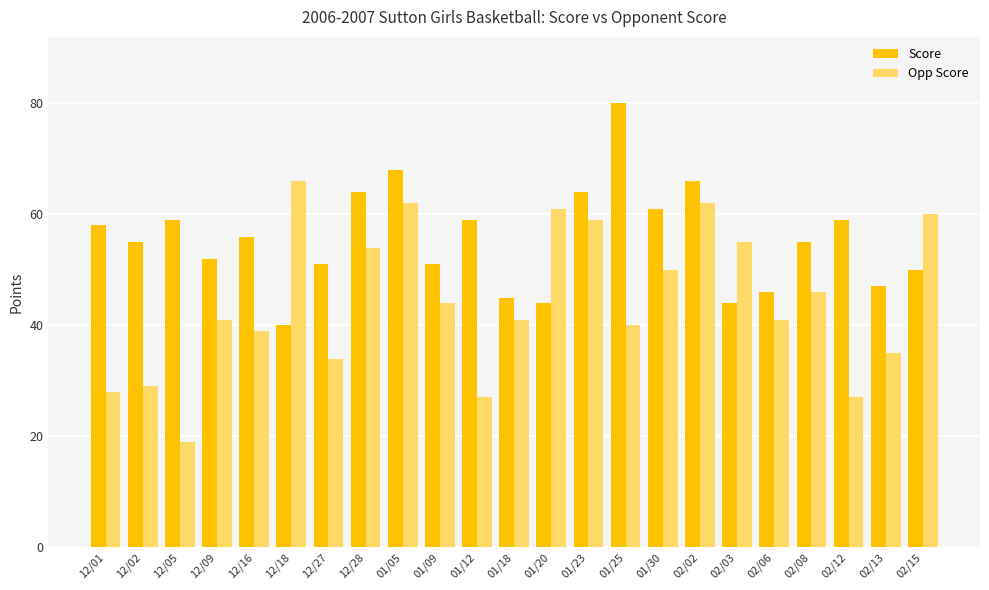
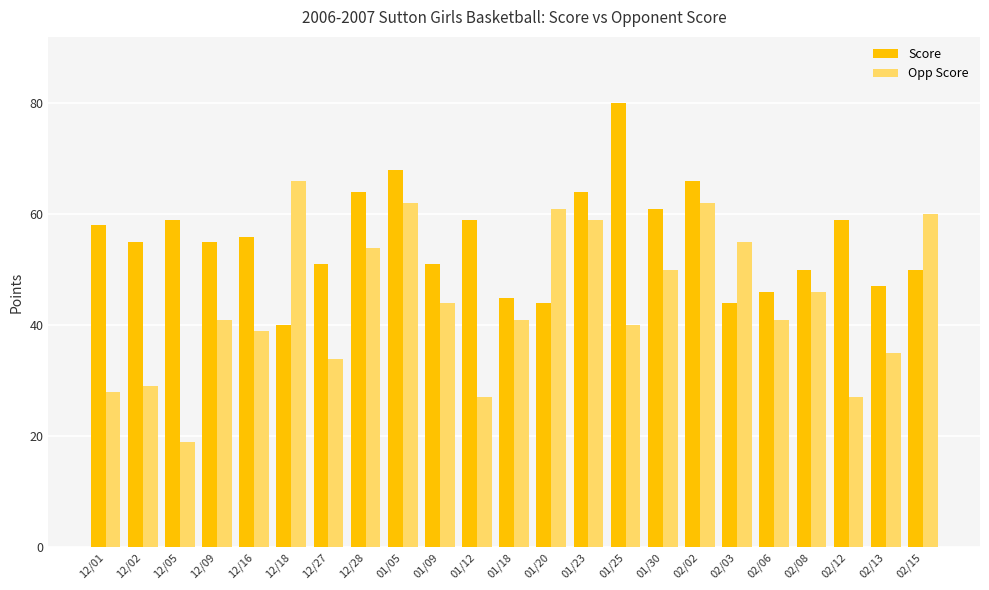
  {
    "Score": {
      "12/01": 58,
      "12/02": 55,
      "12/05": 59,
-     "12/09": 52,
+     "12/09": 55,
      "12/16": 56,
      "12/18": 40,
      "12/27": 51,
      "12/28": 64,
      "01/05": 68,
      "01/09": 51,
      "01/12": 59,
      "01/18": 45,
      "01/20": 44,
      "01/23": 64,
      "01/25": 80,
      "01/30": 61,
      "02/02": 66,
      "02/03": 44,
      "02/06": 46,
-     "02/08": 55,
+     "02/08": 50,
      "02/12": 59,
      "02/13": 47,
      "02/15": 50
    },
    "Opp Score": {
      "12/01": 28,
      "12/02": 29,
      "12/05": 19,
      "12/09": 41,
      "12/16": 39,
      "12/18": 66,
      "12/27": 34,
      "12/28": 54,
      "01/05": 62,
      "01/09": 44,
      "01/12": 27,
      "01/18": 41,
      "01/20": 61,
      "01/23": 59,
      "01/25": 40,
      "01/30": 50,
      "02/02": 62,
      "02/03": 55,
      "02/06": 41,
      "02/08": 46,
      "02/12": 27,
      "02/13": 35,
      "02/15": 60
    }
  }
